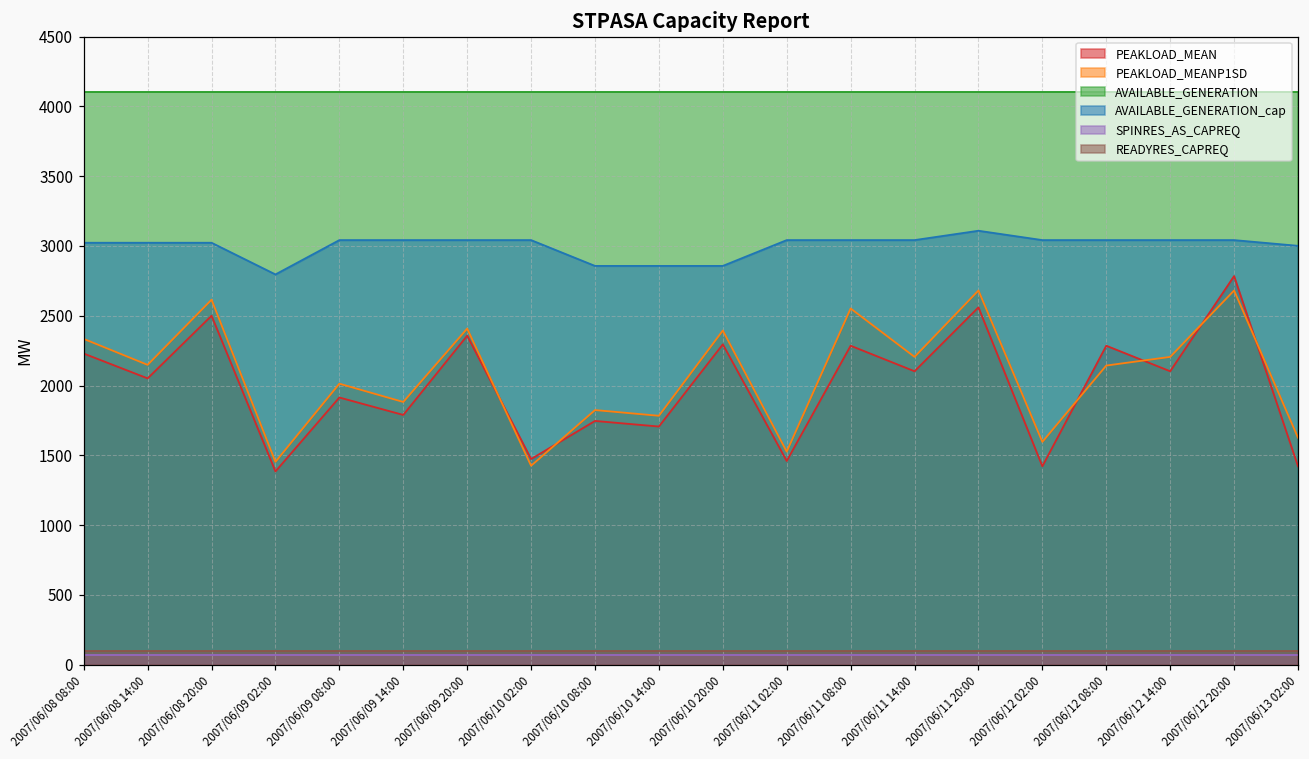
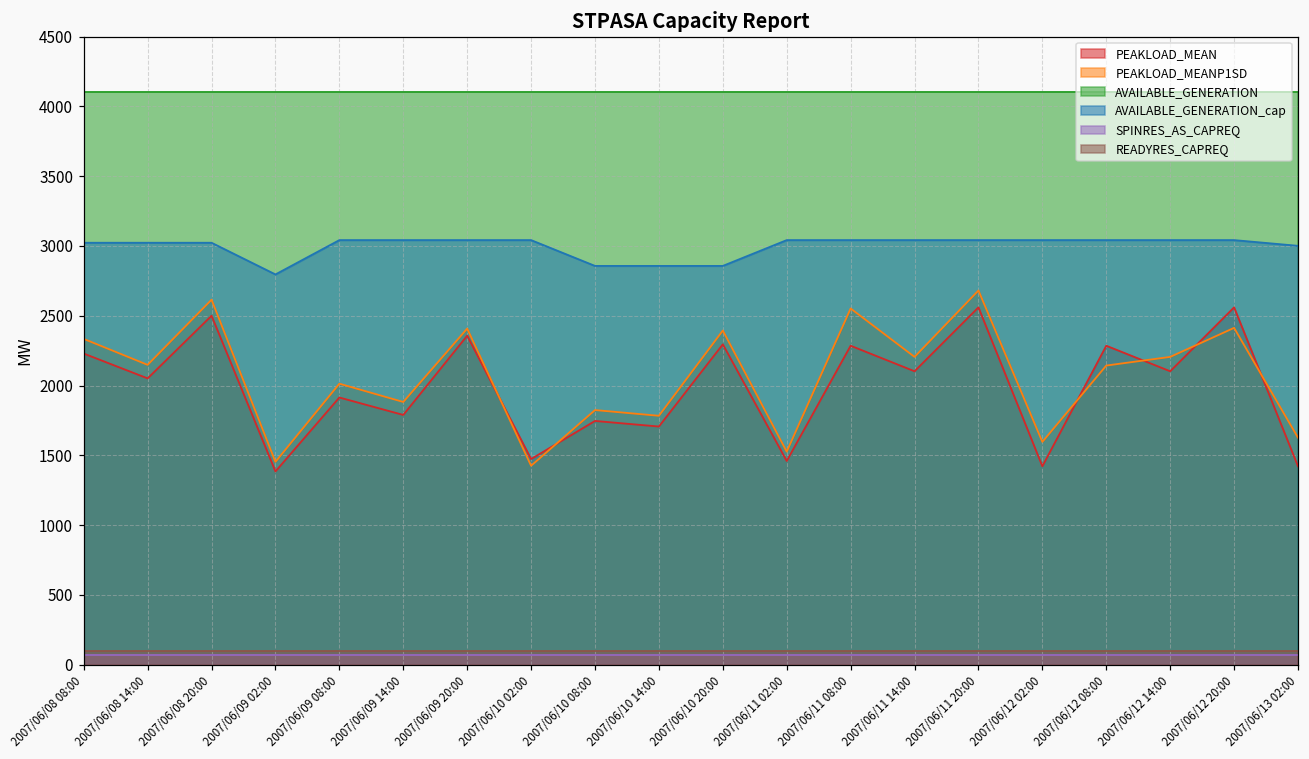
  {
    "PEAKLOAD_MEAN": {
      "2007/06/08 08:00": 2230,
      "2007/06/08 14:00": 2050,
      "2007/06/08 20:00": 2500,
      "2007/06/09 02:00": 1380,
      "2007/06/09 08:00": 1910,
      "2007/06/09 14:00": 1790,
      "2007/06/09 20:00": 2360,
      "2007/06/10 02:00": 1470,
      "2007/06/10 08:00": 1750,
      "2007/06/10 14:00": 1710,
      "2007/06/10 20:00": 2300,
      "2007/06/11 02:00": 1460,
      "2007/06/11 08:00": 2290,
      "2007/06/11 14:00": 2100,
      "2007/06/11 20:00": 2560,
      "2007/06/12 02:00": 1420,
      "2007/06/12 08:00": 2290,
      "2007/06/12 14:00": 2100,
-     "2007/06/12 20:00": 2780,
+     "2007/06/12 20:00": 2560,
      "2007/06/13 02:00": 1420
    },
    "PEAKLOAD_MEANP1SD": {
      "2007/06/08 08:00": 2330,
      "2007/06/08 14:00": 2150,
      "2007/06/08 20:00": 2620,
      "2007/06/09 02:00": 1450,
      "2007/06/09 08:00": 2010,
      "2007/06/09 14:00": 1880,
      "2007/06/09 20:00": 2410,
      "2007/06/10 02:00": 1430,
      "2007/06/10 08:00": 1820,
      "2007/06/10 14:00": 1780,
      "2007/06/10 20:00": 2390,
      "2007/06/11 02:00": 1530,
      "2007/06/11 08:00": 2550,
      "2007/06/11 14:00": 2210,
      "2007/06/11 20:00": 2680,
      "2007/06/12 02:00": 1600,
      "2007/06/12 08:00": 2140,
      "2007/06/12 14:00": 2210,
-     "2007/06/12 20:00": 2680,
+     "2007/06/12 20:00": 2410,
      "2007/06/13 02:00": 1630
    },
    "AVAILABLE_GENERATION": {
      "2007/06/08 08:00": 4110,
      "2007/06/08 14:00": 4110,
      "2007/06/08 20:00": 4110,
      "2007/06/09 02:00": 4110,
      "2007/06/09 08:00": 4110,
      "2007/06/09 14:00": 4110,
      "2007/06/09 20:00": 4110,
      "2007/06/10 02:00": 4110,
      "2007/06/10 08:00": 4110,
      "2007/06/10 14:00": 4110,
      "2007/06/10 20:00": 4110,
      "2007/06/11 02:00": 4110,
      "2007/06/11 08:00": 4110,
      "2007/06/11 14:00": 4110,
      "2007/06/11 20:00": 4110,
      "2007/06/12 02:00": 4110,
      "2007/06/13 02:00": 4110
    },
    "AVAILABLE_GENERATION_cap": {
      "2007/06/08 08:00": 3020,
      "2007/06/08 14:00": 3020,
      "2007/06/08 20:00": 3020,
      "2007/06/09 02:00": 2800,
      "2007/06/09 08:00": 3040,
      "2007/06/09 14:00": 3040,
      "2007/06/09 20:00": 3040,
      "2007/06/10 02:00": 3040,
      "2007/06/10 08:00": 2860,
      "2007/06/10 14:00": 2860,
      "2007/06/10 20:00": 2860,
      "2007/06/11 02:00": 3040,
      "2007/06/11 08:00": 3040,
      "2007/06/11 14:00": 3040,
-     "2007/06/11 20:00": 3110,
+     "2007/06/11 20:00": 3040,
      "2007/06/12 02:00": 3040,
      "2007/06/12 08:00": 3040,
      "2007/06/12 14:00": 3040,
      "2007/06/12 20:00": 3040,
      "2007/06/13 02:00": 3000
    },
    "SPINRES_AS_CAPREQ": {
      "2007/06/08 08:00": 70,
      "2007/06/08 14:00": 70,
      "2007/06/08 20:00": 70,
      "2007/06/09 02:00": 70,
      "2007/06/09 08:00": 70,
      "2007/06/09 14:00": 70,
      "2007/06/09 20:00": 70,
      "2007/06/10 02:00": 70,
      "2007/06/10 08:00": 70,
      "2007/06/10 14:00": 70,
      "2007/06/10 20:00": 70,
      "2007/06/11 02:00": 70,
      "2007/06/11 08:00": 70,
      "2007/06/11 14:00": 70,
      "2007/06/11 20:00": 70,
      "2007/06/12 02:00": 70,
      "2007/06/12 08:00": 70,
      "2007/06/12 14:00": 70,
      "2007/06/12 20:00": 70,
      "2007/06/13 02:00": 70
    },
    "READYRES_CAPREQ": {
      "2007/06/08 08:00": 100,
      "2007/06/08 14:00": 100,
      "2007/06/08 20:00": 100,
      "2007/06/09 02:00": 100,
      "2007/06/09 08:00": 100,
      "2007/06/09 14:00": 100,
      "2007/06/09 20:00": 100,
      "2007/06/10 02:00": 100,
      "2007/06/10 08:00": 100,
      "2007/06/10 14:00": 100,
      "2007/06/10 20:00": 100,
      "2007/06/11 02:00": 100,
      "2007/06/11 08:00": 100,
      "2007/06/11 14:00": 100,
      "2007/06/11 20:00": 100,
      "2007/06/12 02:00": 100,
      "2007/06/12 08:00": 100,
      "2007/06/12 14:00": 100,
      "2007/06/12 20:00": 100,
      "2007/06/13 02:00": 100
    }
  }
